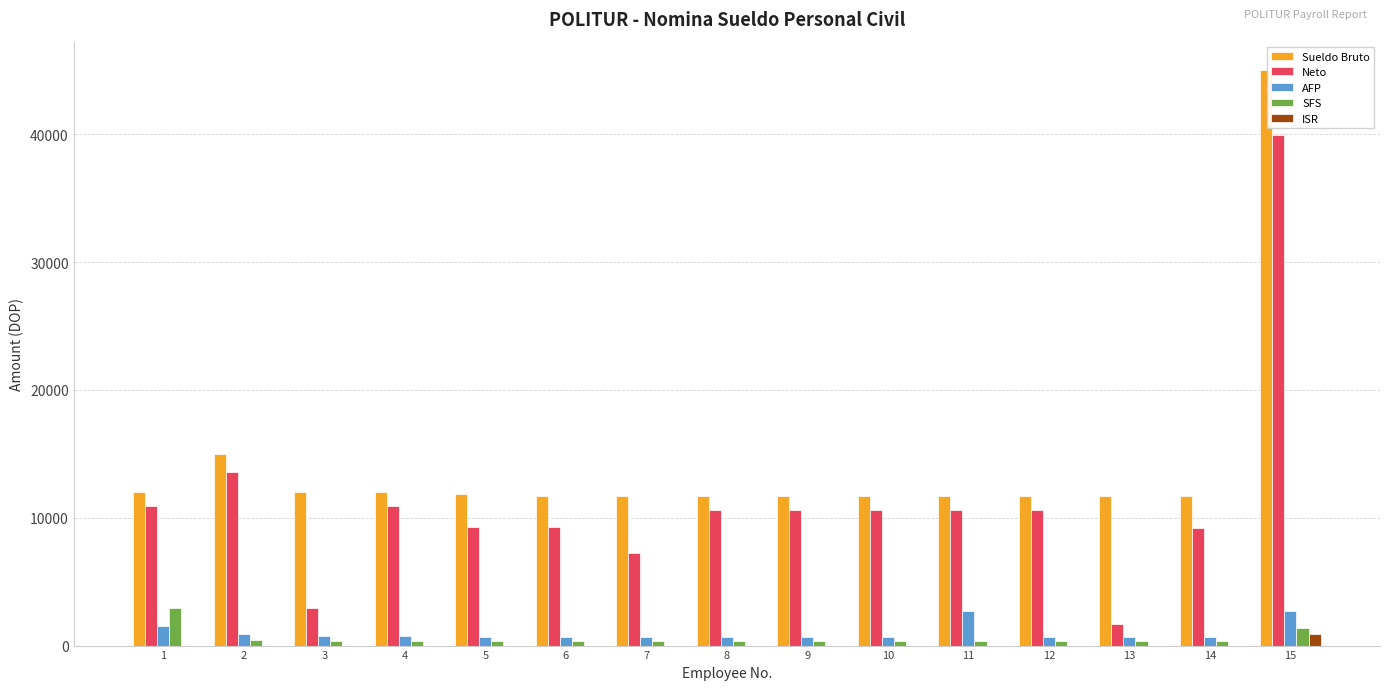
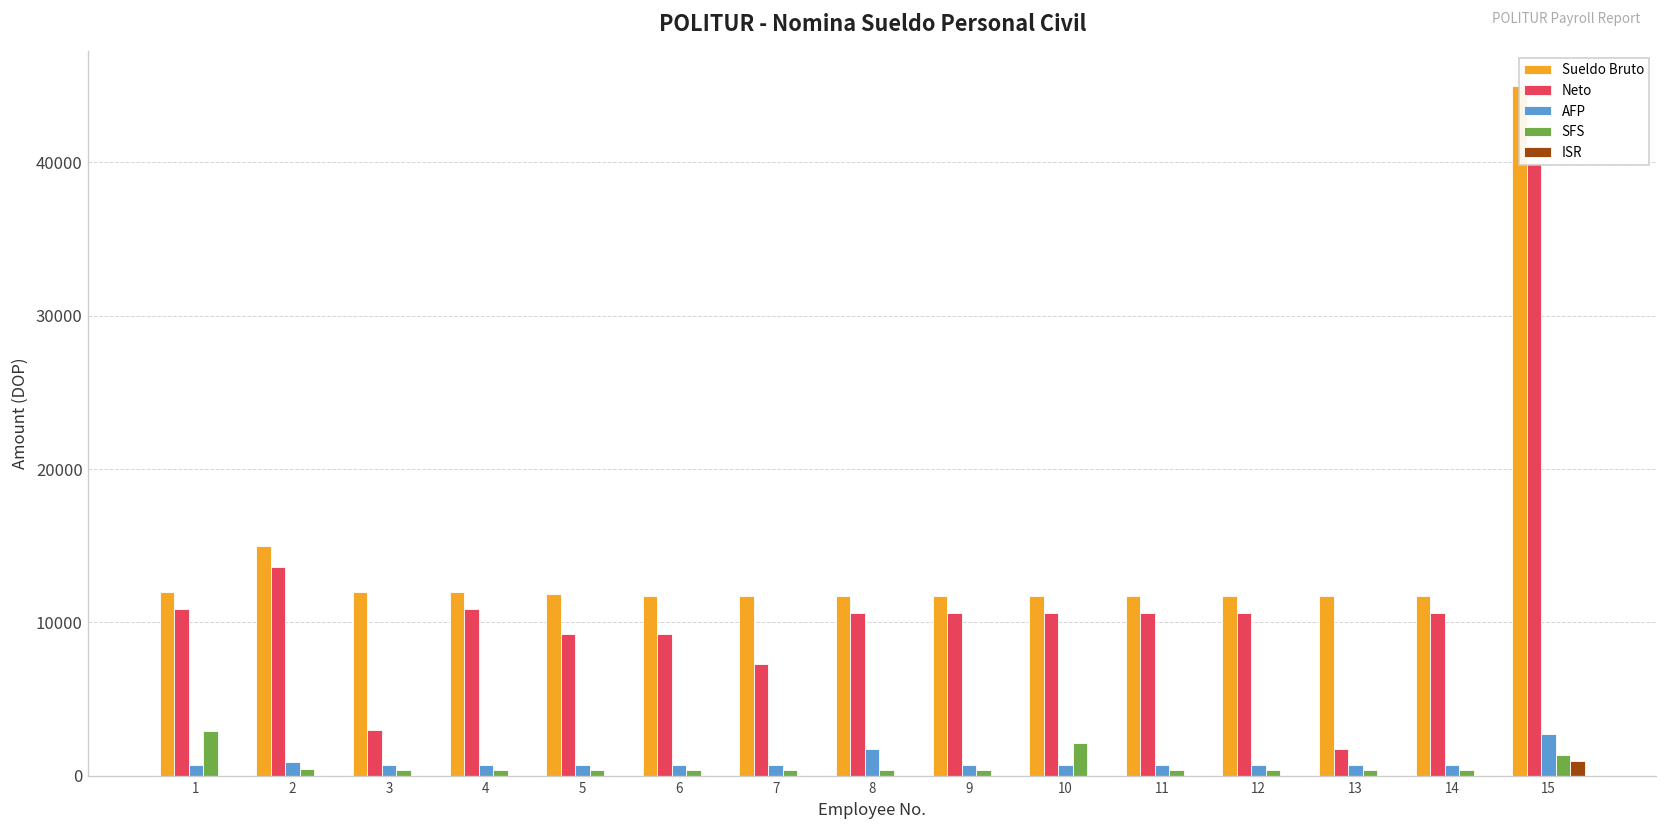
  {
    "Sueldo Bruto": {
      "1": 12000,
      "2": 15000,
      "3": 12000,
      "4": 12000,
      "5": 11800,
      "6": 11700,
      "7": 11700,
      "8": 11700,
      "9": 11700,
      "10": 11700,
      "11": 11700,
      "12": 11700,
      "13": 11700,
      "14": 11700,
      "15": 45000
    },
    "Neto": {
      "1": 10900,
      "2": 13600,
      "3": 3000,
      "4": 10900,
      "5": 9300,
      "6": 9200,
      "7": 7300,
      "8": 10600,
      "9": 10600,
      "10": 10600,
      "11": 10600,
      "12": 10600,
      "13": 1700,
-     "14": 9200,
+     "14": 10600,
      "15": 40000
    },
    "AFP": {
-     "1": 1500,
+     "1": 700,
      "2": 900,
      "3": 700,
      "4": 700,
      "5": 700,
      "6": 700,
      "7": 700,
-     "8": 700,
+     "8": 1700,
      "9": 700,
      "10": 700,
-     "11": 2700,
+     "11": 700,
      "12": 700,
      "13": 700,
      "14": 700,
      "15": 2700
    },
    "SFS": {
      "1": 2900,
      "2": 500,
      "3": 400,
      "4": 400,
      "5": 400,
      "6": 400,
      "7": 400,
      "8": 400,
      "9": 400,
-     "10": 400,
+     "10": 2100,
      "11": 400,
      "12": 400,
      "13": 400,
      "14": 400,
      "15": 1400
    },
    "ISR": {
      "1": 0,
      "2": 0,
      "3": 0,
      "4": 0,
      "5": 0,
      "6": 0,
      "7": 0,
      "8": 0,
      "9": 0,
      "10": 0,
      "11": 0,
      "12": 0,
      "13": 0,
      "14": 0,
      "15": 900
    }
  }
